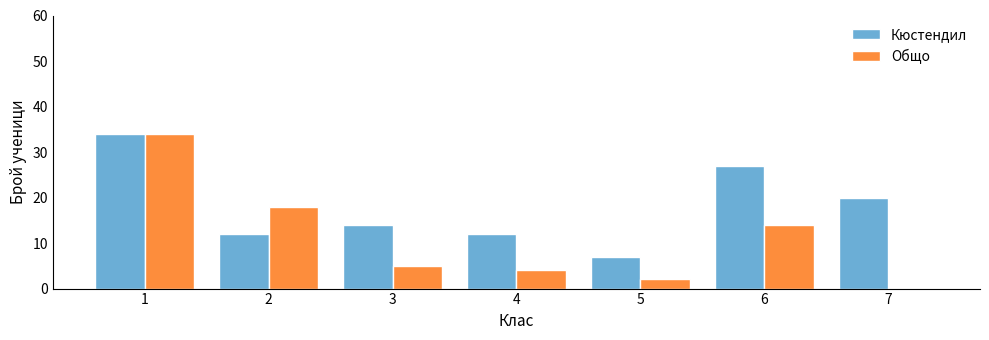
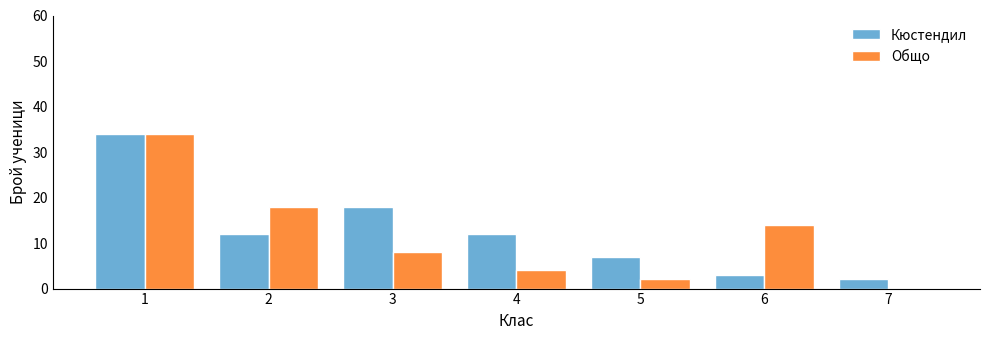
  {
    "Кюстендил": {
      "1": 34,
      "2": 12,
-     "3": 14,
+     "3": 18,
      "4": 12,
      "5": 7,
-     "6": 27,
-     "7": 20
+     "6": 3,
+     "7": 2
    },
    "Общо": {
      "1": 34,
      "2": 18,
-     "3": 5,
+     "3": 8,
      "4": 4,
      "5": 2,
      "6": 14,
      "7": 0
    }
  }
